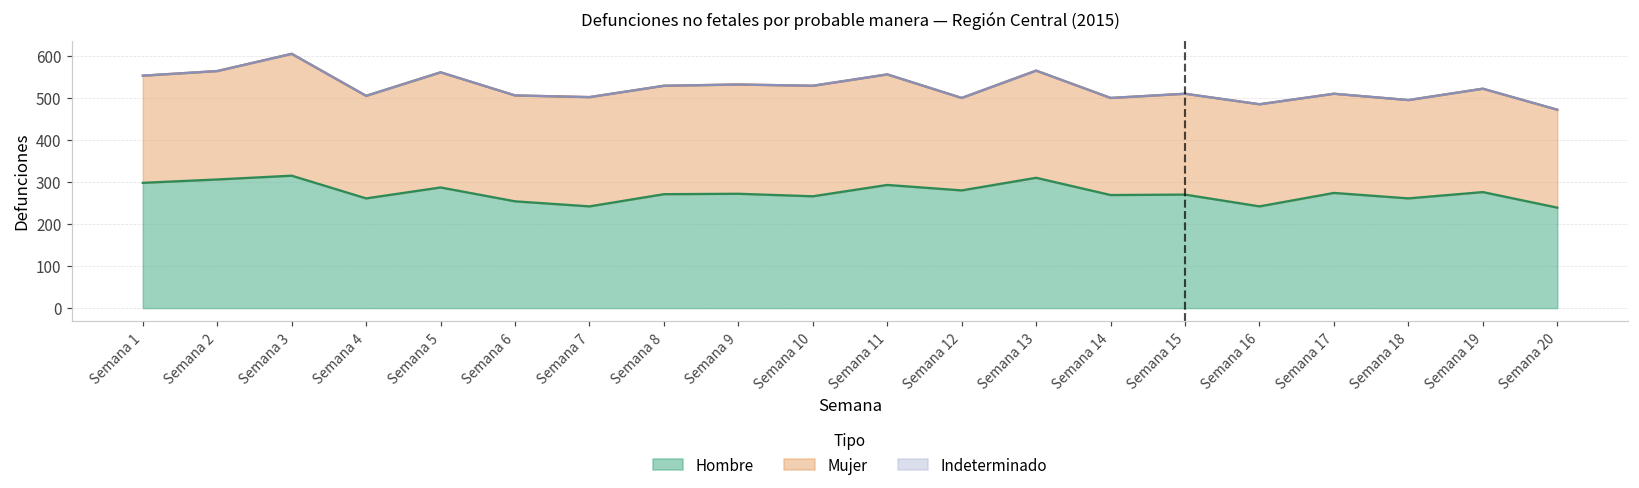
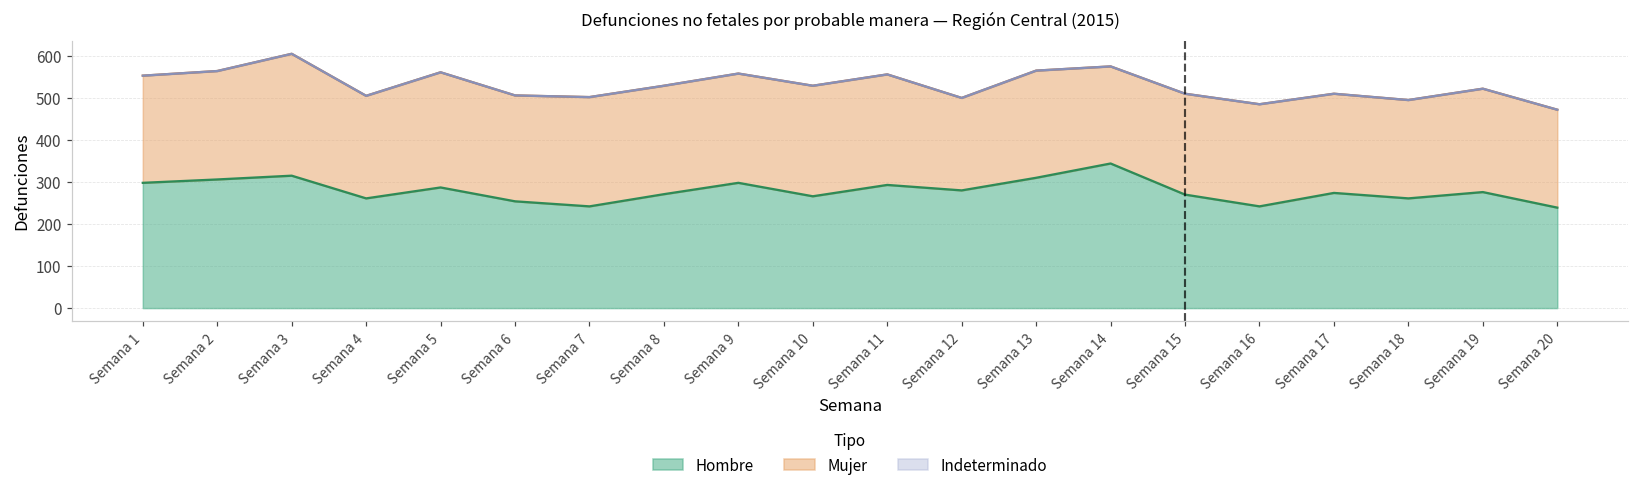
  {
    "Hombre": {
      "Semana 1": 300,
      "Semana 2": 310,
      "Semana 3": 320,
      "Semana 4": 260,
      "Semana 5": 290,
      "Semana 6": 250,
      "Semana 7": 240,
      "Semana 8": 270,
-     "Semana 9": 270,
+     "Semana 9": 300,
      "Semana 10": 270,
      "Semana 11": 290,
      "Semana 12": 280,
      "Semana 13": 310,
-     "Semana 14": 270,
+     "Semana 14": 340,
      "Semana 15": 270,
      "Semana 16": 240,
      "Semana 17": 270,
      "Semana 18": 260,
      "Semana 19": 280,
      "Semana 20": 240
    }
  }
